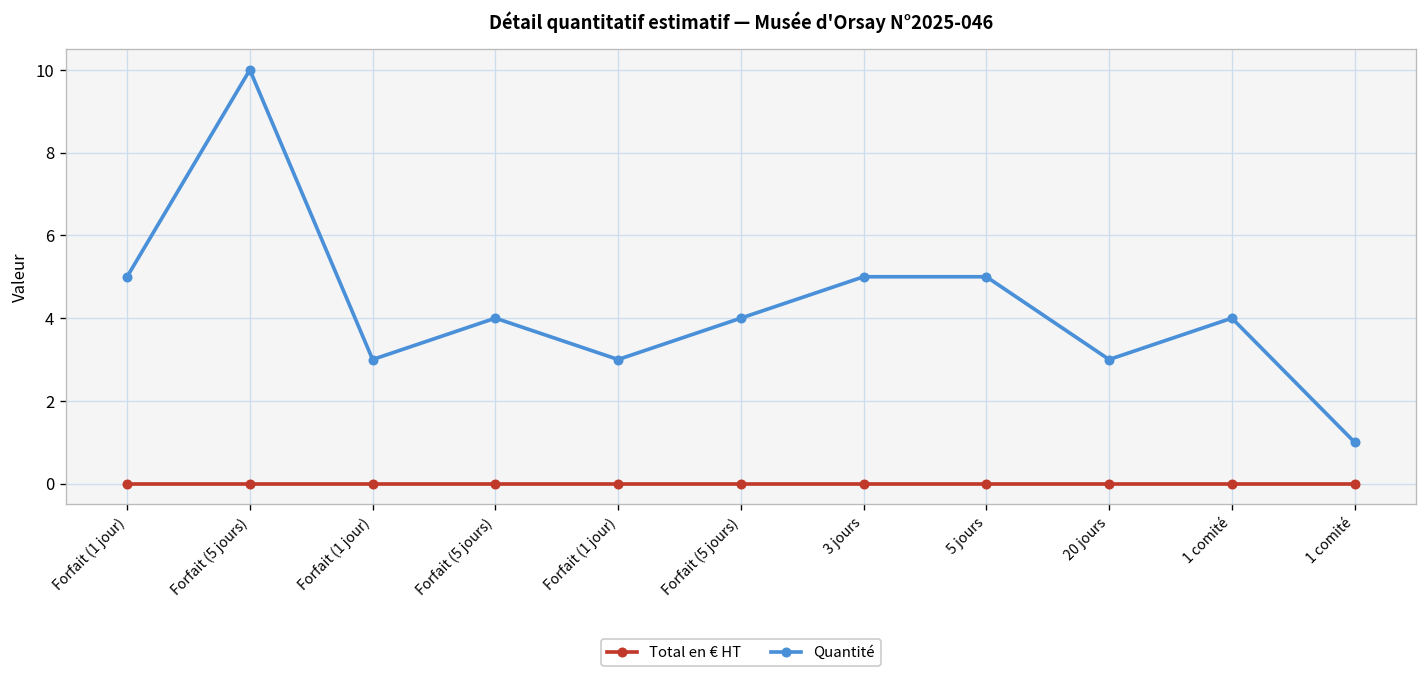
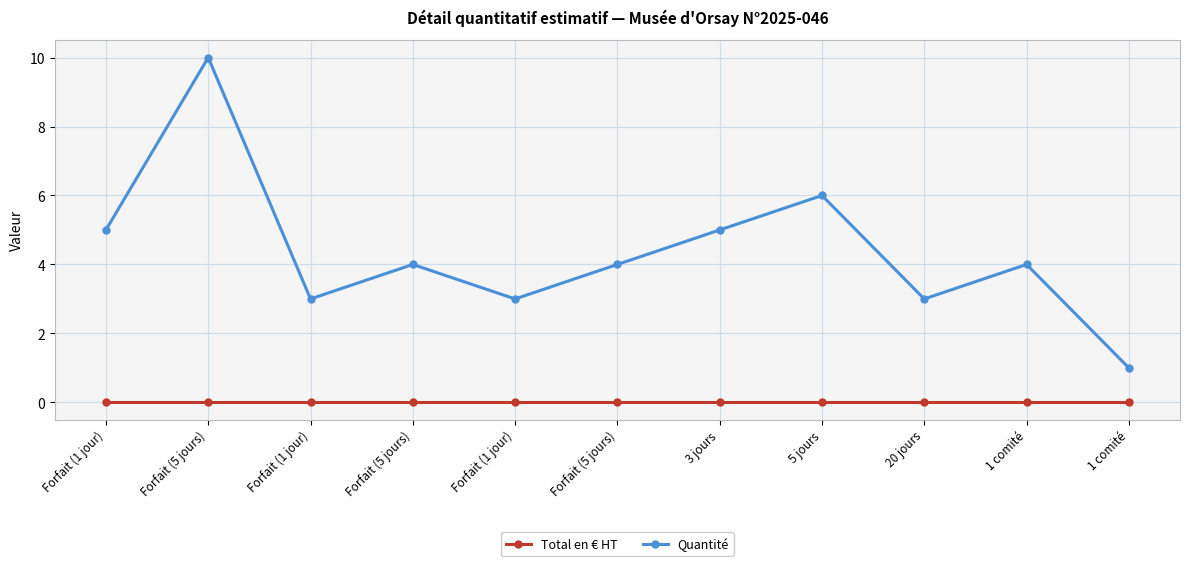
  {
    "Total en € HT": {
      "3 jours": 0,
      "5 jours": 0,
      "20 jours": 0
    },
    "Quantité": {
      "3 jours": 5,
-     "5 jours": 5,
+     "5 jours": 6,
      "20 jours": 3
    }
  }
